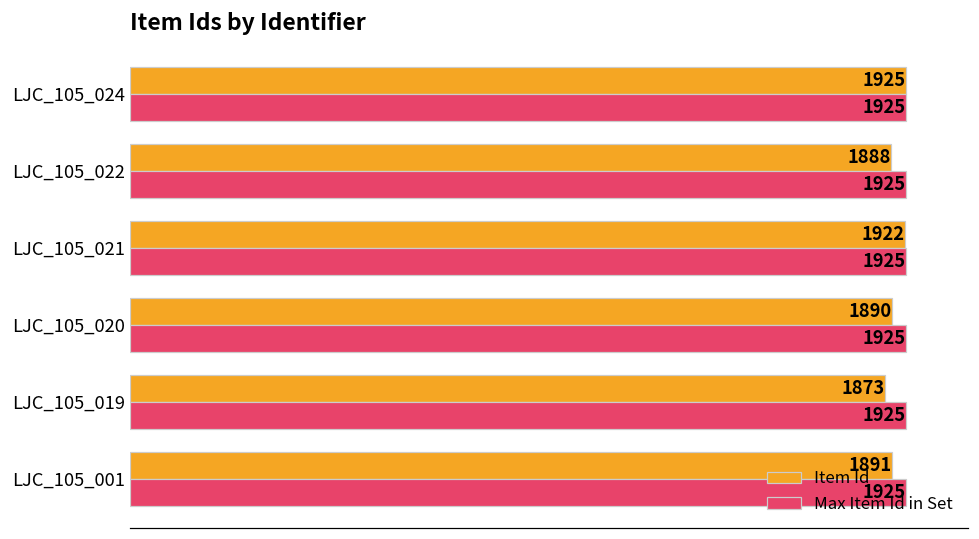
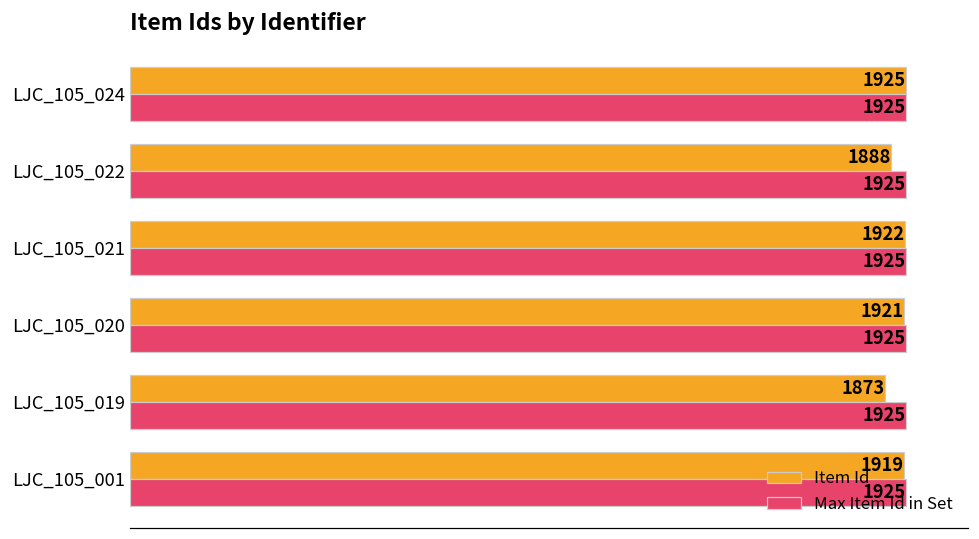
  {
    "Item Id": {
      "LJC_105_024": 1925,
      "LJC_105_022": 1888,
      "LJC_105_021": 1922,
-     "LJC_105_020": 1890,
+     "LJC_105_020": 1921,
      "LJC_105_019": 1873,
-     "LJC_105_001": 1891
+     "LJC_105_001": 1919
    },
    "Max Item Id in Set": {
      "LJC_105_024": 1925,
      "LJC_105_022": 1925,
      "LJC_105_021": 1925,
      "LJC_105_020": 1925,
      "LJC_105_019": 1925,
      "LJC_105_001": 1925
    }
  }
